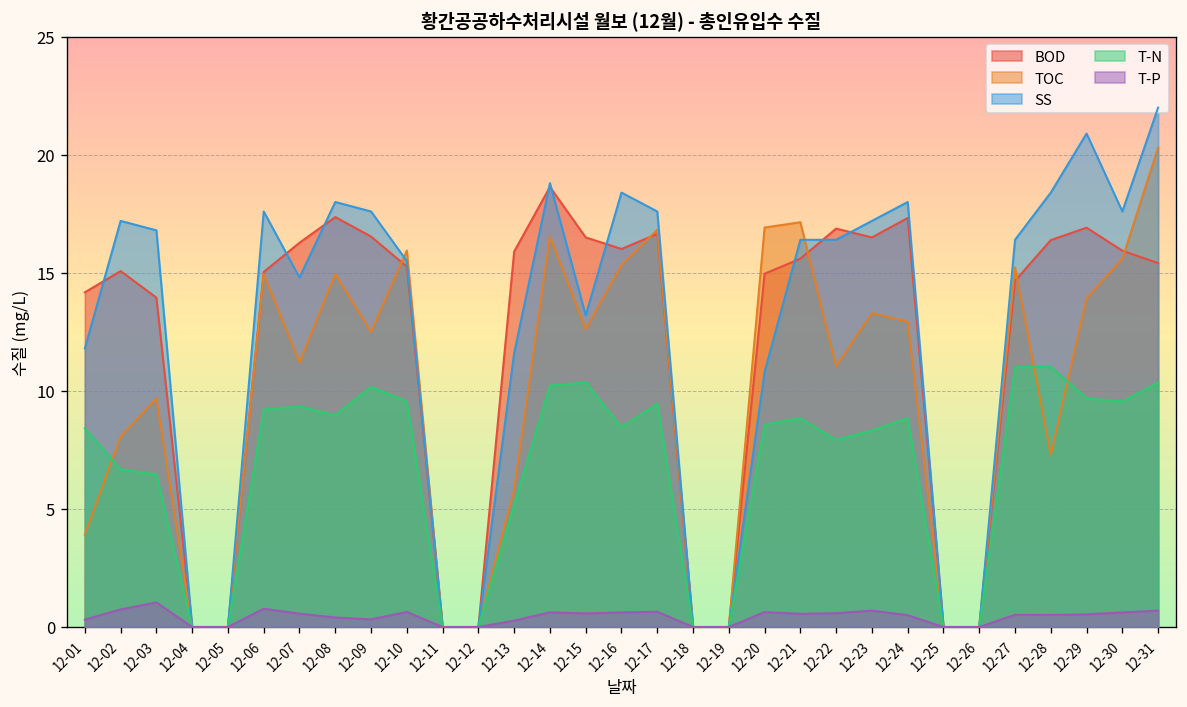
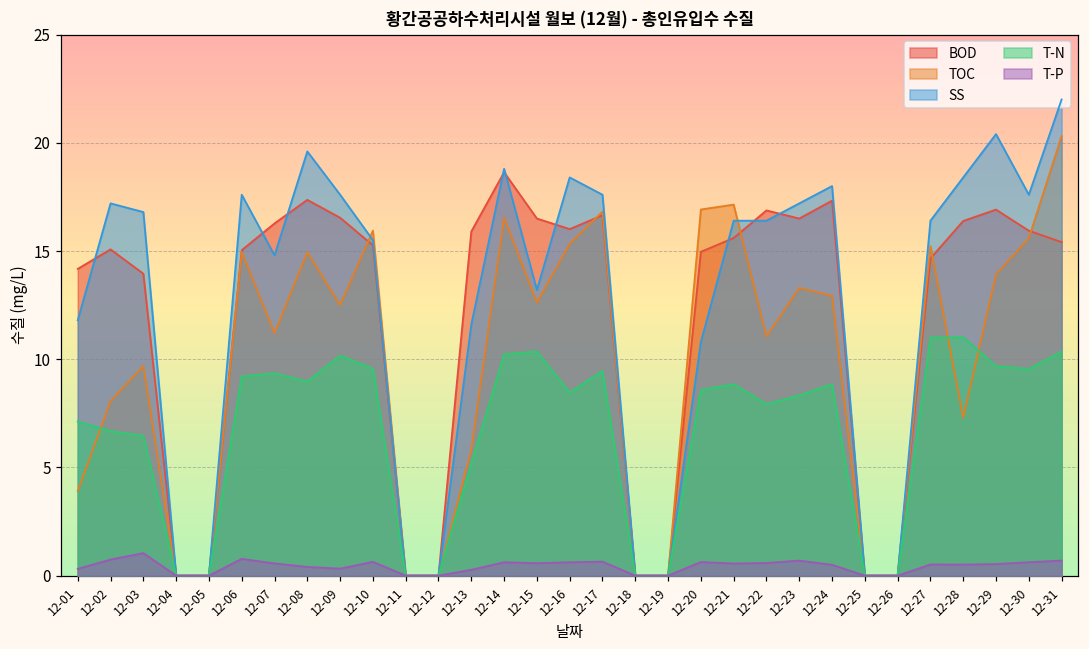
  {
    "SS": {
      "12-01": 11.8,
      "12-02": 17.2,
      "12-03": 16.8,
      "12-06": 17.6,
      "12-07": 14.8,
-     "12-08": 18.0,
+     "12-08": 19.6,
      "12-09": 17.6,
      "12-10": 15.5,
      "12-13": 11.6,
      "12-14": 18.8,
      "12-15": 13.2,
      "12-16": 18.4,
      "12-17": 17.6,
      "12-20": 10.8,
      "12-21": 16.4,
      "12-22": 16.4,
      "12-23": 17.2,
      "12-24": 18.0,
      "12-27": 16.4,
      "12-28": 18.4,
-     "12-29": 20.9,
+     "12-29": 20.4,
      "12-30": 17.6
    },
    "T-N": {
-     "12-01": 8.4,
+     "12-01": 7.1,
      "12-02": 6.7,
      "12-03": 6.5,
      "12-06": 9.2,
      "12-07": 9.3,
      "12-08": 9.0,
      "12-09": 10.2,
      "12-10": 9.6,
      "12-13": 5.2,
      "12-14": 10.2,
      "12-15": 10.4,
      "12-16": 8.5,
      "12-17": 9.5,
      "12-20": 8.6,
      "12-21": 8.8,
      "12-22": 7.9,
      "12-23": 8.3,
      "12-24": 8.8,
      "12-27": 11.0,
      "12-28": 11.0,
      "12-29": 9.7,
      "12-30": 9.6,
      "12-31": 10.4
    },
    "T-P": {
      "12-01": 0.3,
      "12-02": 0.7,
      "12-03": 1.0,
      "12-06": 0.8,
      "12-07": 0.6,
      "12-08": 0.4,
      "12-09": 0.3,
      "12-10": 0.6,
      "12-13": 0.3,
      "12-14": 0.6,
      "12-15": 0.6,
      "12-16": 0.6,
      "12-17": 0.6,
      "12-20": 0.6,
      "12-21": 0.6,
      "12-22": 0.6,
      "12-23": 0.7,
      "12-24": 0.5,
      "12-27": 0.5,
      "12-28": 0.5,
      "12-29": 0.5,
      "12-30": 0.6,
      "12-31": 0.7
    }
  }
